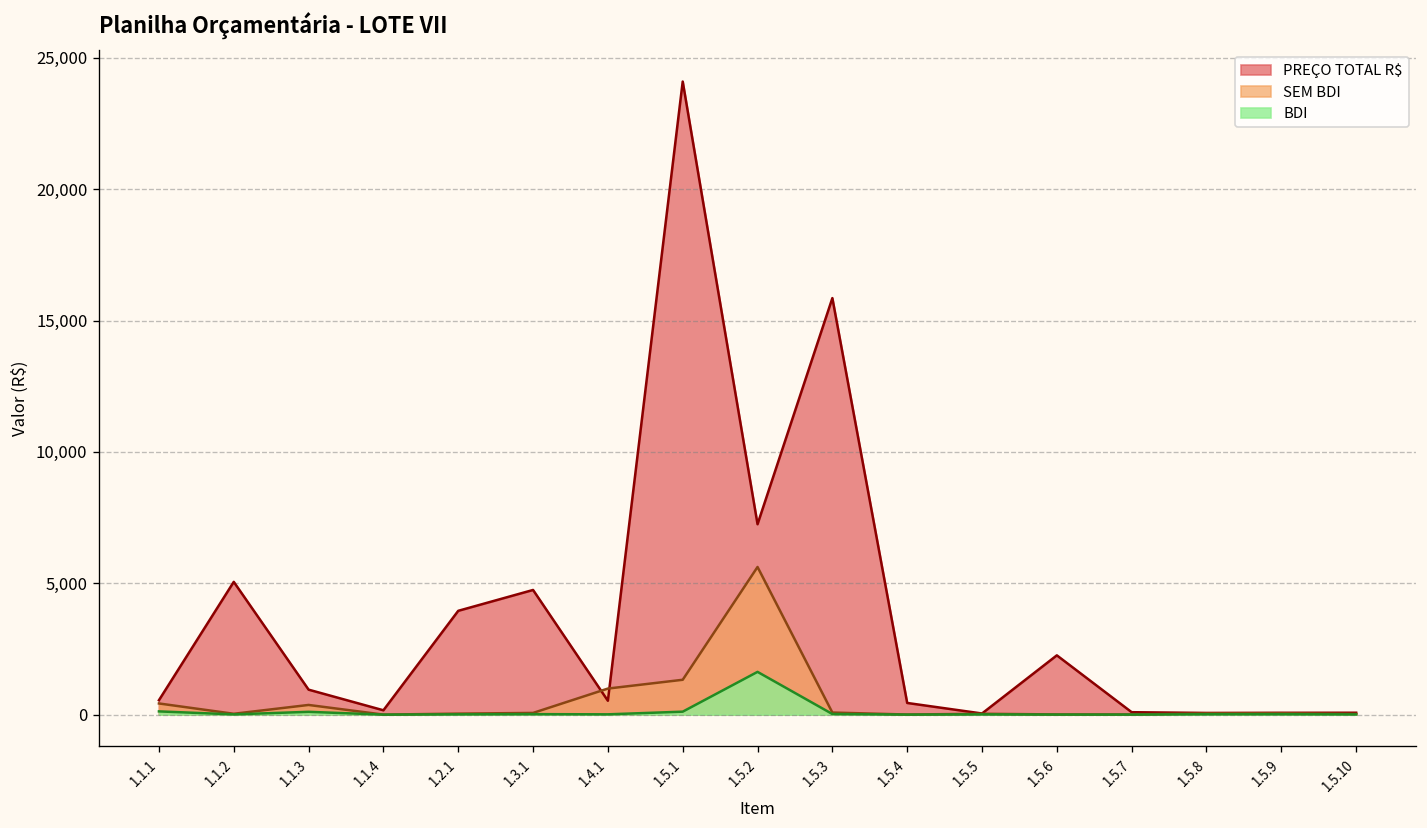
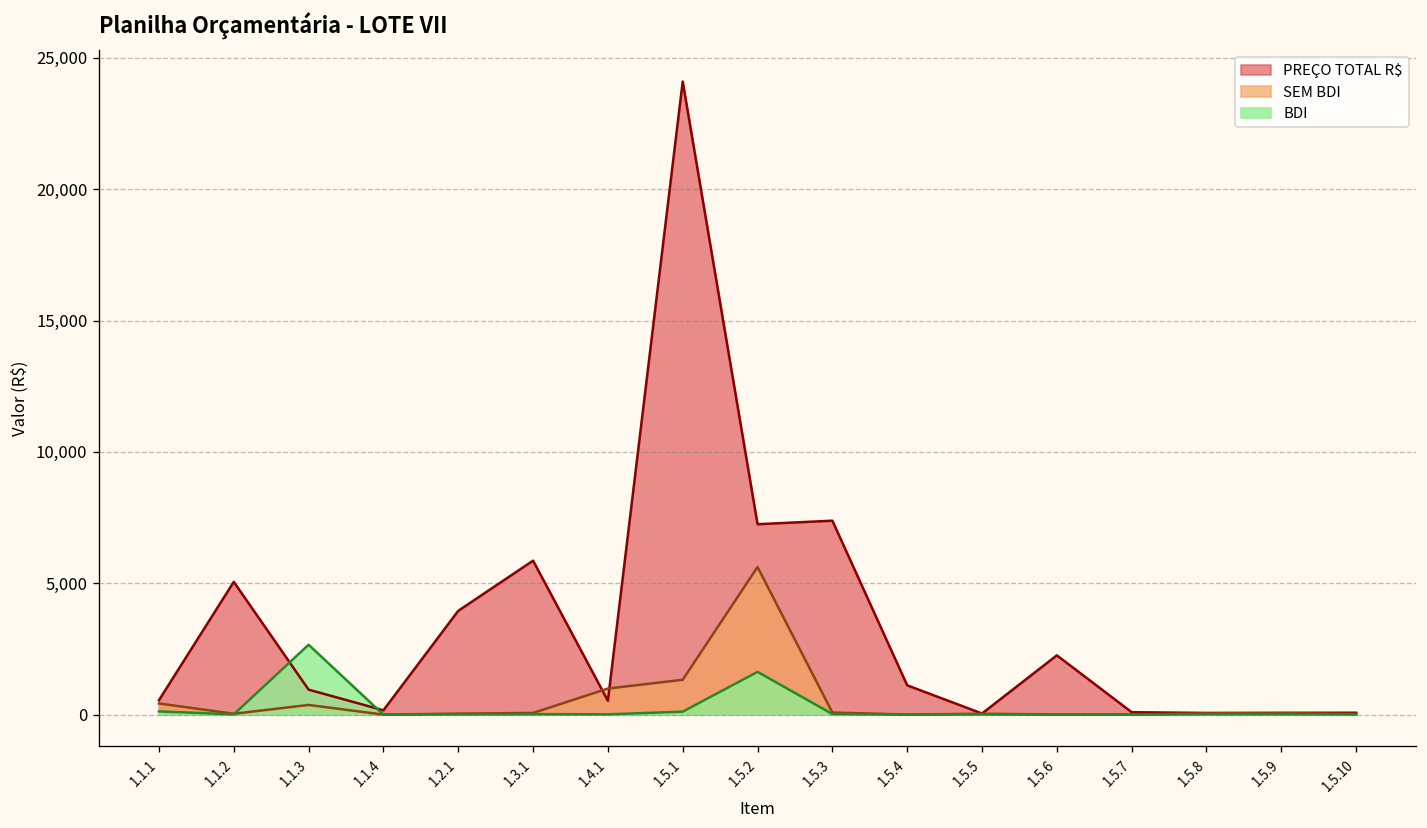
  {
    "PREÇO TOTAL R$": {
      "1.1.1": "500",
      "1.1.2": "5,100",
      "1.1.3": "1,000",
      "1.1.4": "200",
      "1.2.1": "4,000",
-     "1.3.1": "4,700",
+     "1.3.1": "5,900",
      "1.4.1": "500",
      "1.5.1": "24,100",
      "1.5.2": "7,200",
-     "1.5.3": "15,900",
-     "1.5.4": "400",
+     "1.5.3": "7,400",
+     "1.5.4": "1,100",
      "1.5.6": "2,300"
    },
    "SEM BDI": {
      "1.1.1": "400",
      "1.1.3": "400",
      "1.4.1": "1,000",
      "1.5.1": "1,300",
      "1.5.2": "5,600"
    },
    "BDI": {
      "1.1.1": "100",
-     "1.1.3": "100",
+     "1.1.3": "2,700",
      "1.4.1": "0",
      "1.5.1": "100",
      "1.5.2": "1,600"
    }
  }
